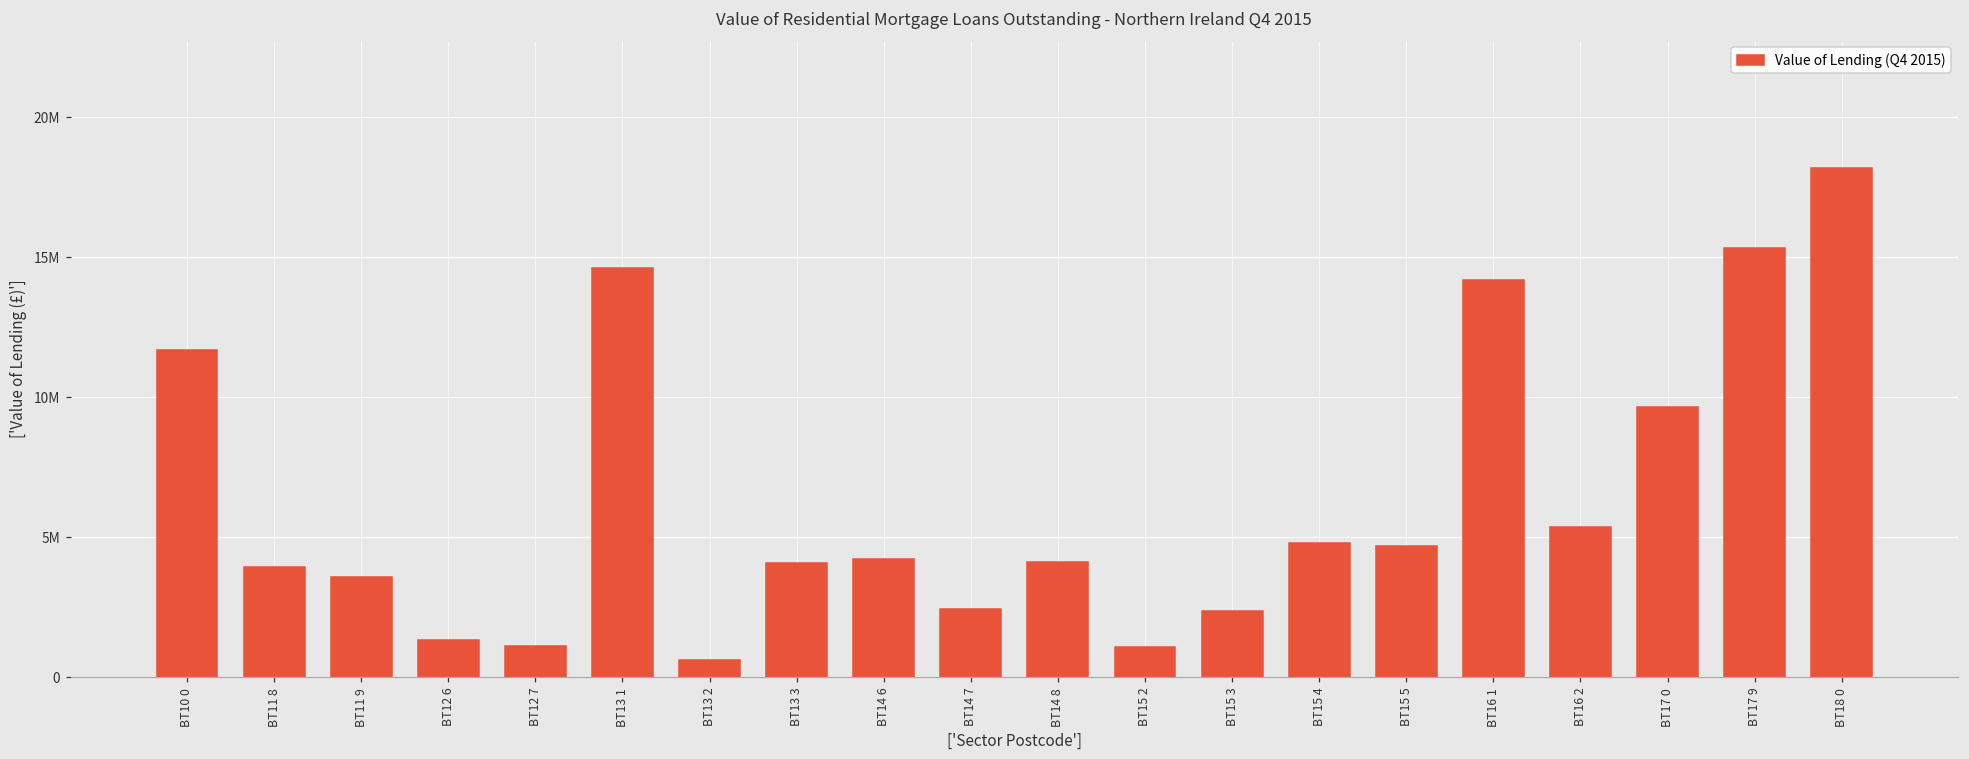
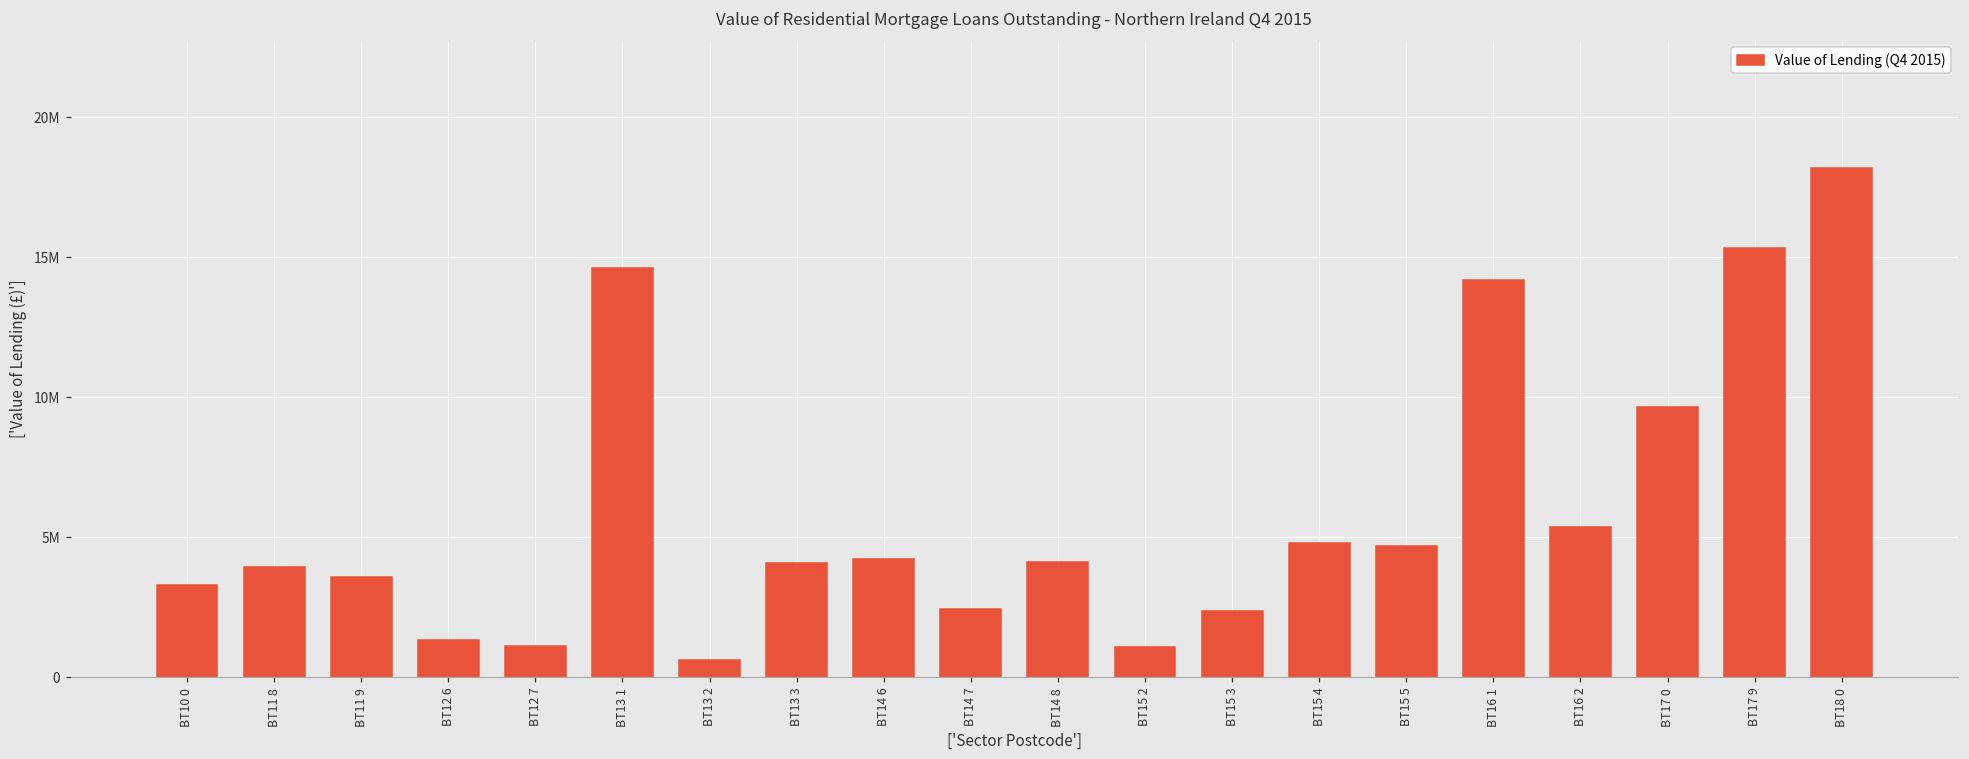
  {
-   "BT10 0": 11700000,
+   "BT10 0": 3300000,
    "BT11 8": 3900000,
    "BT11 9": 3600000,
    "BT12 6": 1300000,
    "BT12 7": 1100000,
    "BT13 1": 14600000,
    "BT13 2": 600000,
    "BT13 3": 4100000,
    "BT14 6": 4200000,
    "BT14 7": 2500000,
    "BT14 8": 4100000,
    "BT15 2": 1100000,
    "BT15 3": 2400000,
    "BT15 4": 4800000,
    "BT15 5": 4700000,
    "BT16 1": 14200000,
    "BT16 2": 5400000,
    "BT17 0": 9600000,
    "BT17 9": 15300000,
    "BT18 0": 18200000
  }
